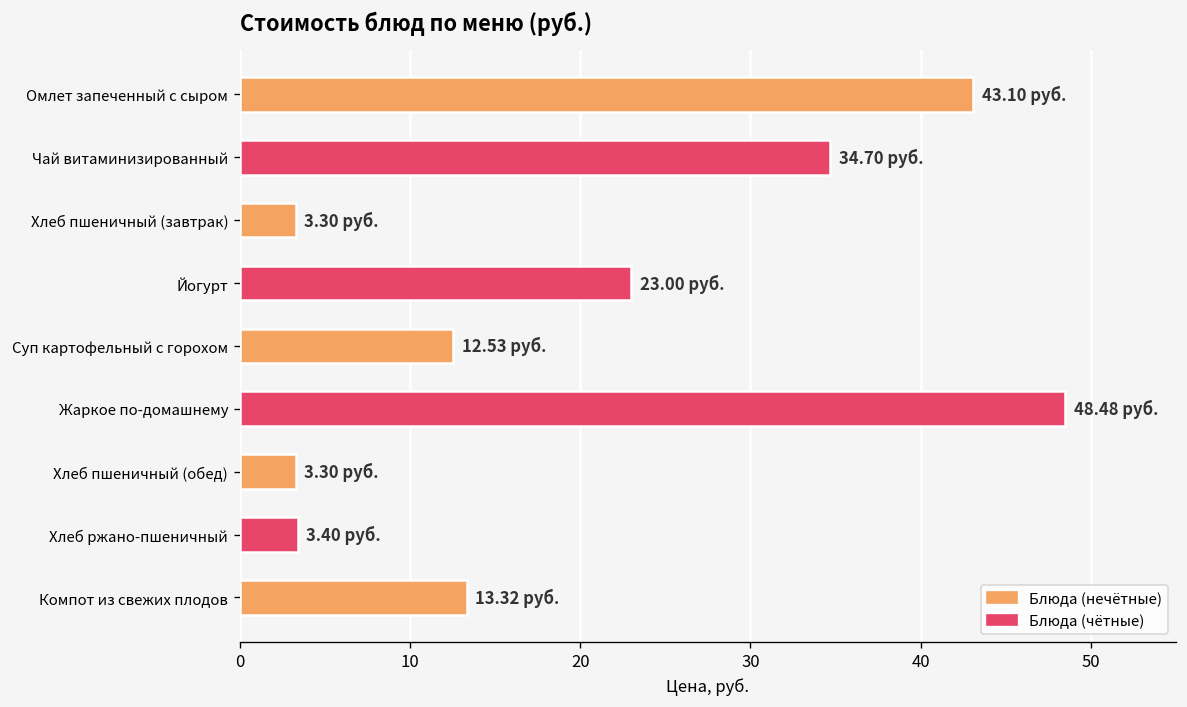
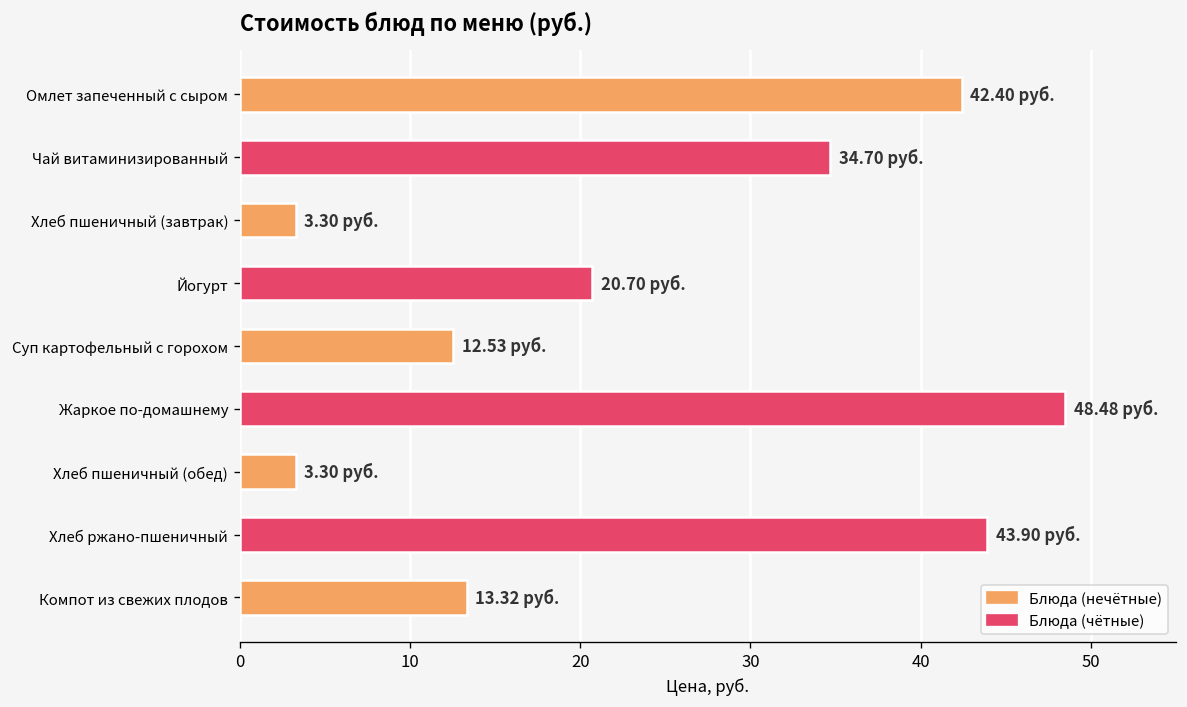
  {
-   "Омлет запеченный с сыром": 43.10,
+   "Омлет запеченный с сыром": 42.40,
    "Чай витаминизированный": 34.70,
    "Хлеб пшеничный (завтрак)": 3.30,
-   "Йогурт": 23.00,
+   "Йогурт": 20.70,
    "Суп картофельный с горохом": 12.53,
    "Жаркое по-домашнему": 48.48,
    "Хлеб пшеничный (обед)": 3.30,
-   "Хлеб ржано-пшеничный": 3.40,
+   "Хлеб ржано-пшеничный": 43.90,
    "Компот из свежих плодов": 13.32
  }
